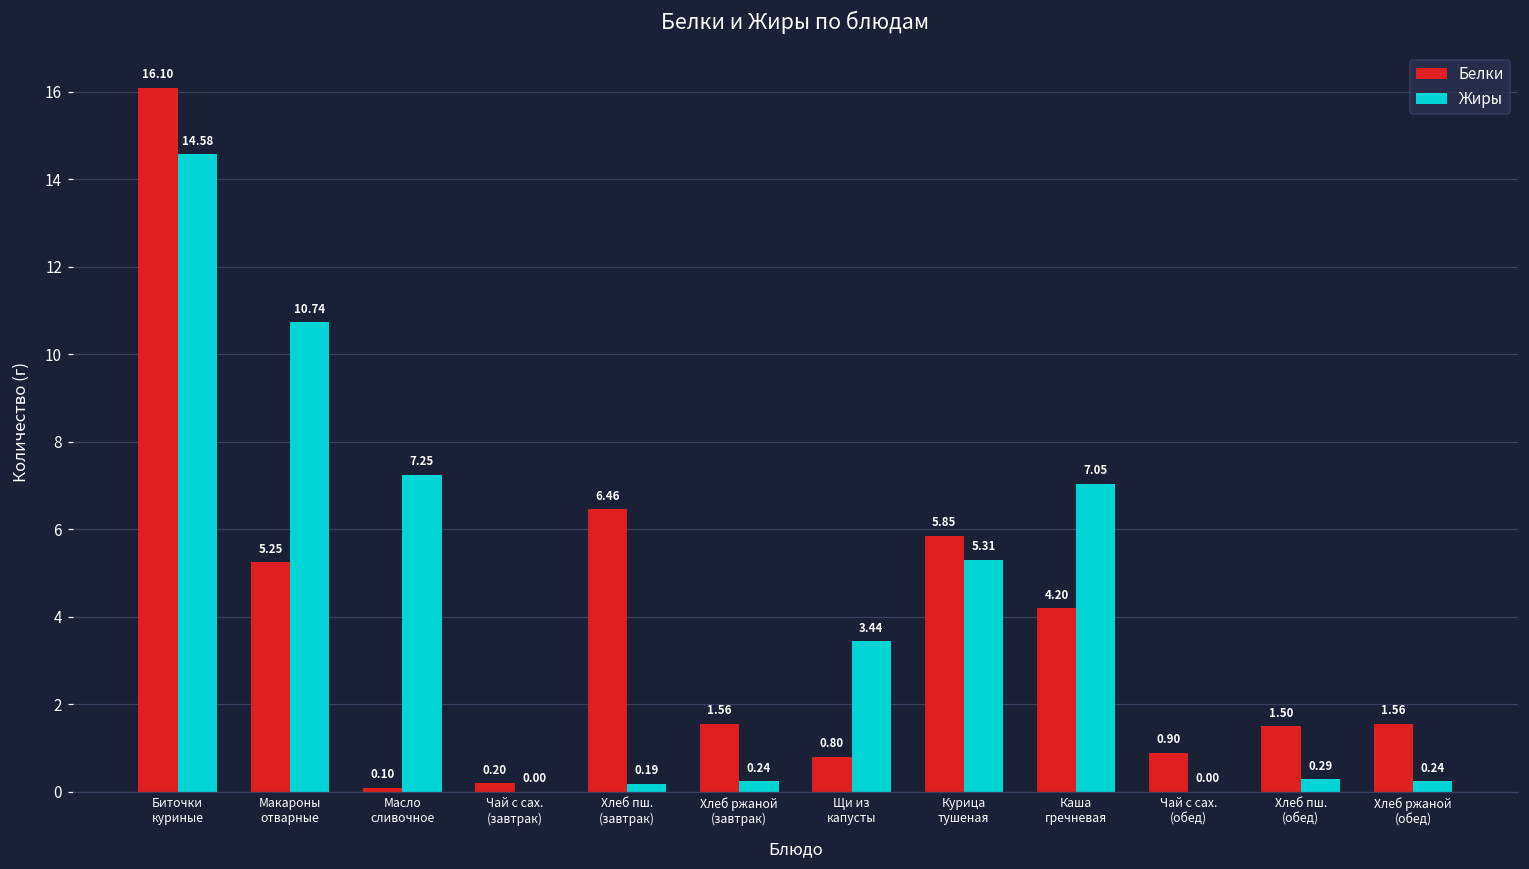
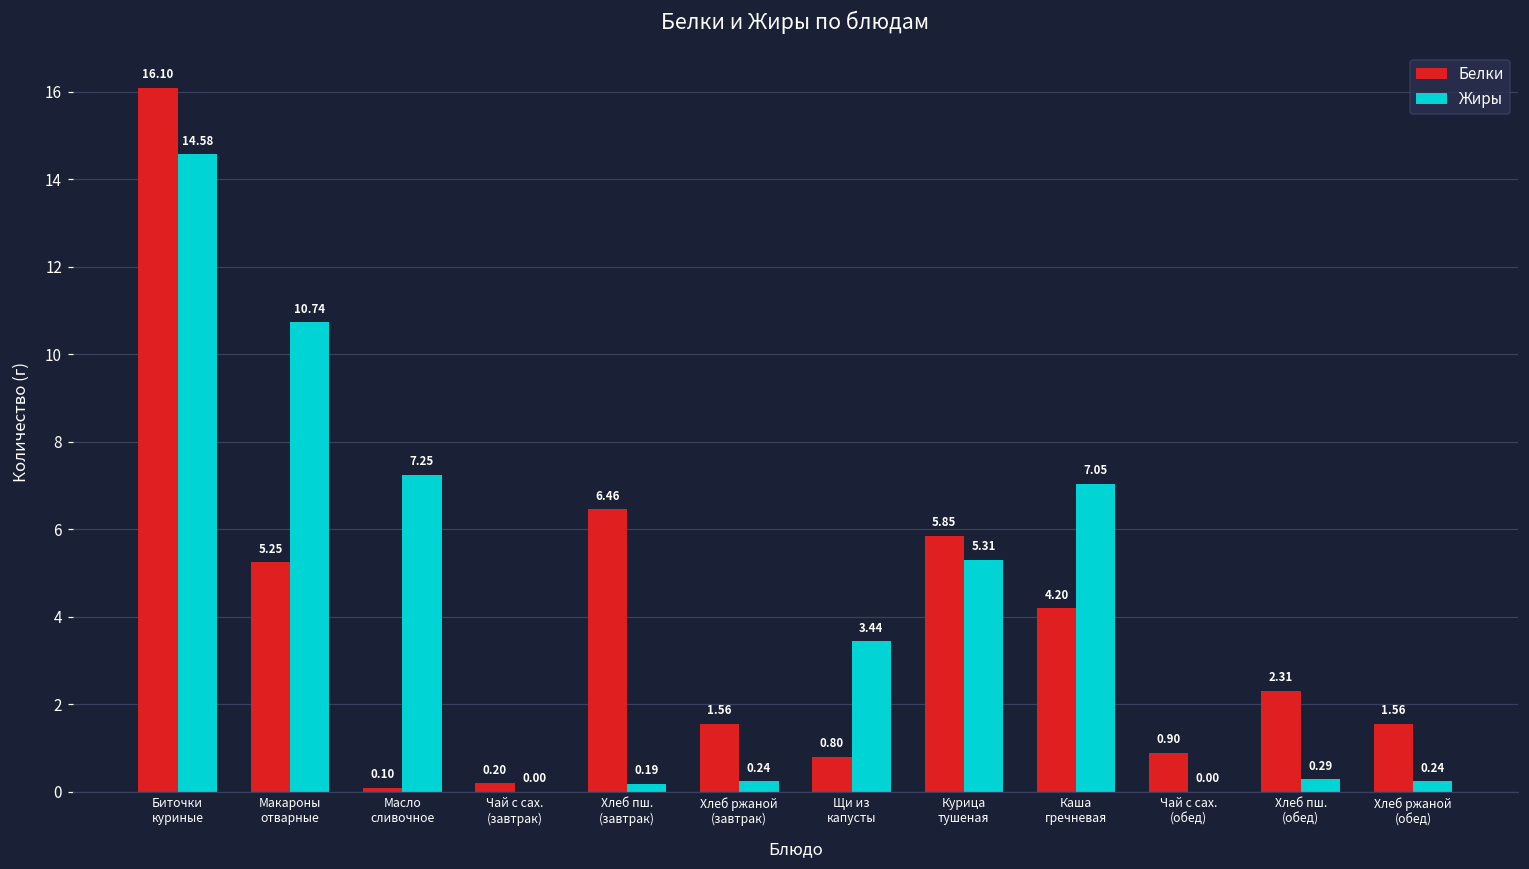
  {
    "Белки": {
      "Биточки куриные": 16.10,
      "Макароны отварные": 5.25,
      "Масло сливочное": 0.10,
      "Чай с сах. (завтрак)": 0.20,
      "Хлеб пш. (завтрак)": 6.46,
      "Хлеб ржаной (завтрак)": 1.56,
      "Щи из капусты": 0.80,
      "Курица тушеная": 5.85,
      "Каша гречневая": 4.20,
      "Чай с сах. (обед)": 0.90,
-     "Хлеб пш. (обед)": 1.50,
+     "Хлеб пш. (обед)": 2.31,
      "Хлеб ржаной (обед)": 1.56
    },
    "Жиры": {
      "Биточки куриные": 14.58,
      "Макароны отварные": 10.74,
      "Масло сливочное": 7.25,
      "Чай с сах. (завтрак)": 0.00,
      "Хлеб пш. (завтрак)": 0.19,
      "Хлеб ржаной (завтрак)": 0.24,
      "Щи из капусты": 3.44,
      "Курица тушеная": 5.31,
      "Каша гречневая": 7.05,
      "Чай с сах. (обед)": 0.00,
      "Хлеб пш. (обед)": 0.29,
      "Хлеб ржаной (обед)": 0.24
    }
  }
